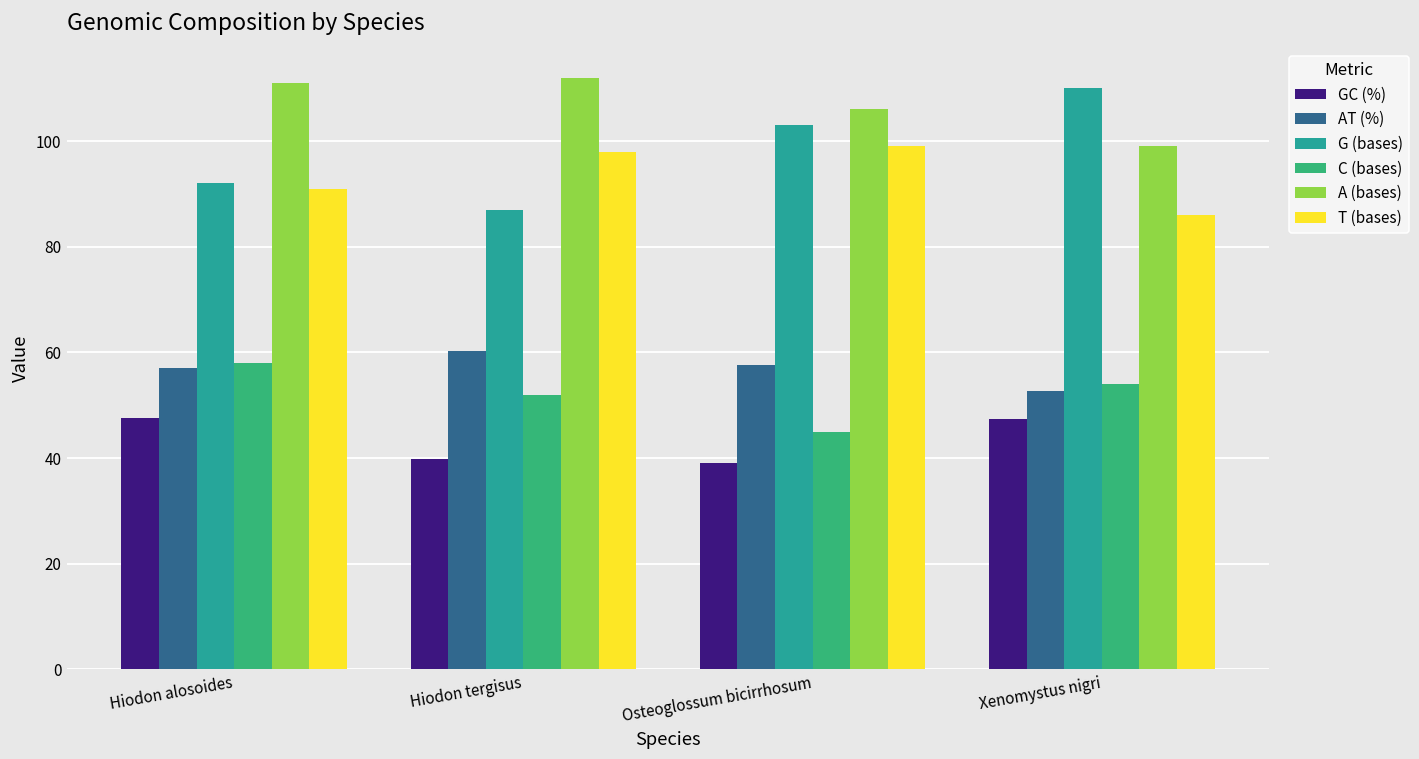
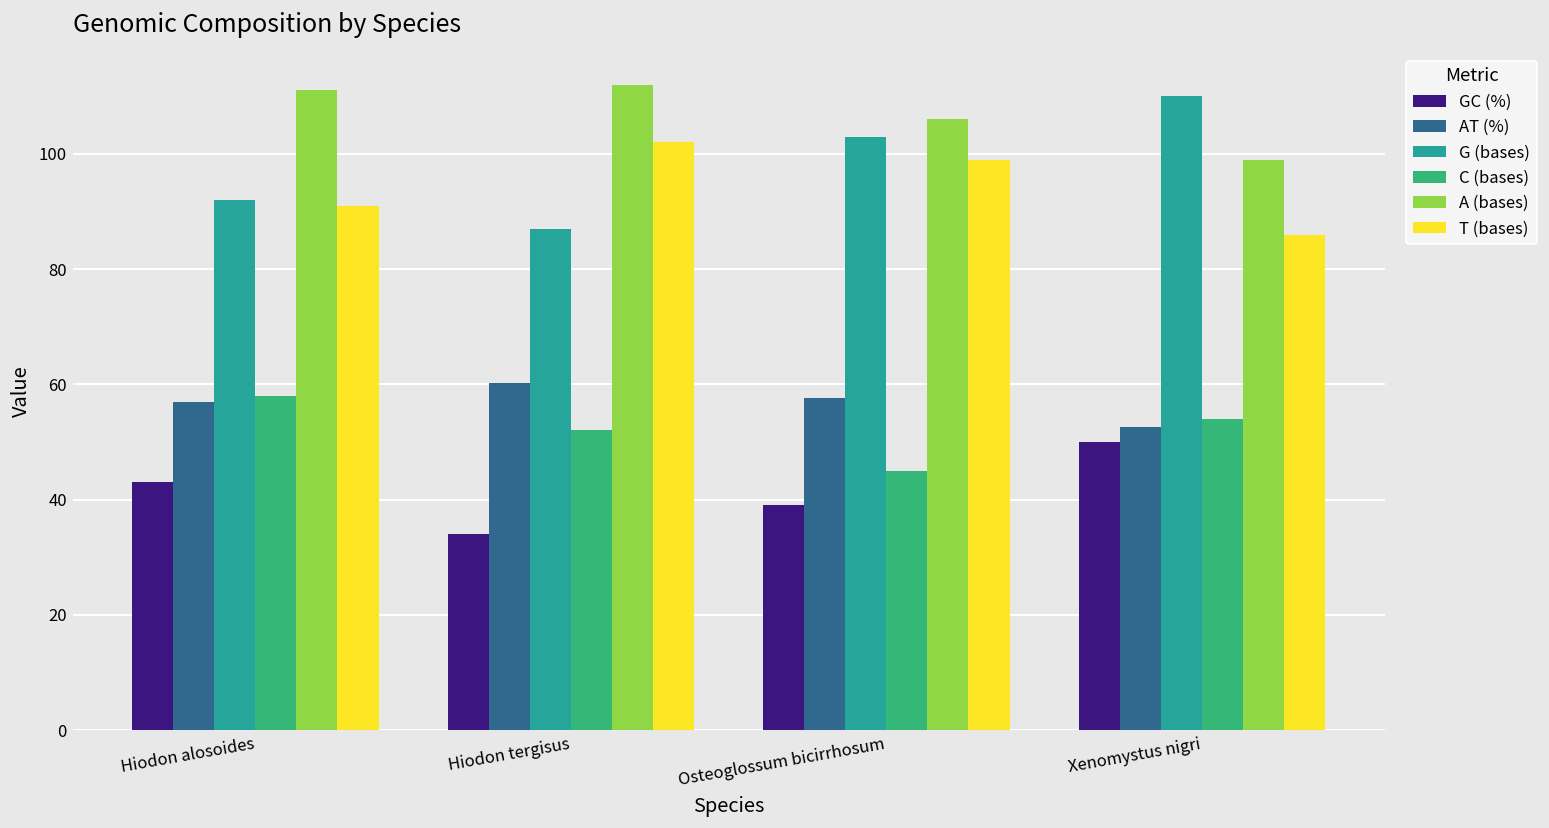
  {
    "GC (%)": {
-     "Hiodon alosoides": 48,
-     "Hiodon tergisus": 40,
+     "Hiodon alosoides": 43,
+     "Hiodon tergisus": 34,
      "Osteoglossum bicirrhosum": 39,
-     "Xenomystus nigri": 47
+     "Xenomystus nigri": 50
    },
    "AT (%)": {
      "Hiodon alosoides": 57,
      "Hiodon tergisus": 60,
      "Osteoglossum bicirrhosum": 58,
      "Xenomystus nigri": 53
    },
    "A (bases)": {
      "Hiodon alosoides": 111,
      "Hiodon tergisus": 112,
      "Osteoglossum bicirrhosum": 106,
      "Xenomystus nigri": 99
    },
    "T (bases)": {
      "Hiodon alosoides": 91,
-     "Hiodon tergisus": 98,
+     "Hiodon tergisus": 102,
      "Osteoglossum bicirrhosum": 99,
      "Xenomystus nigri": 86
    }
  }
